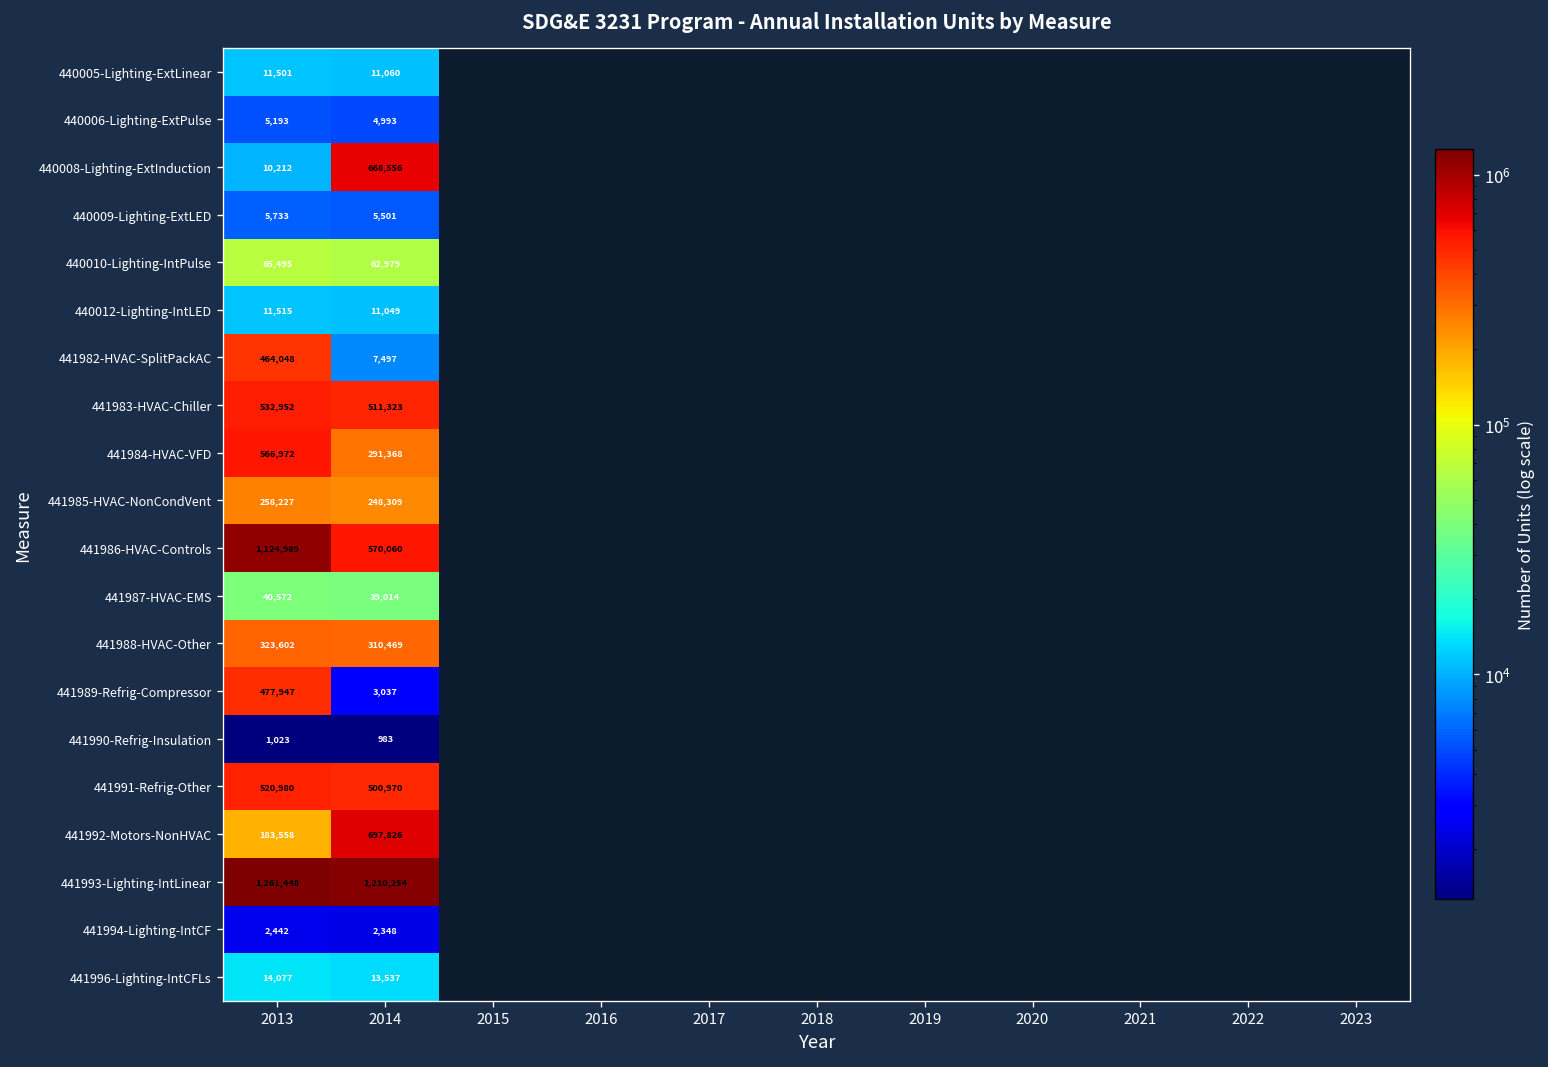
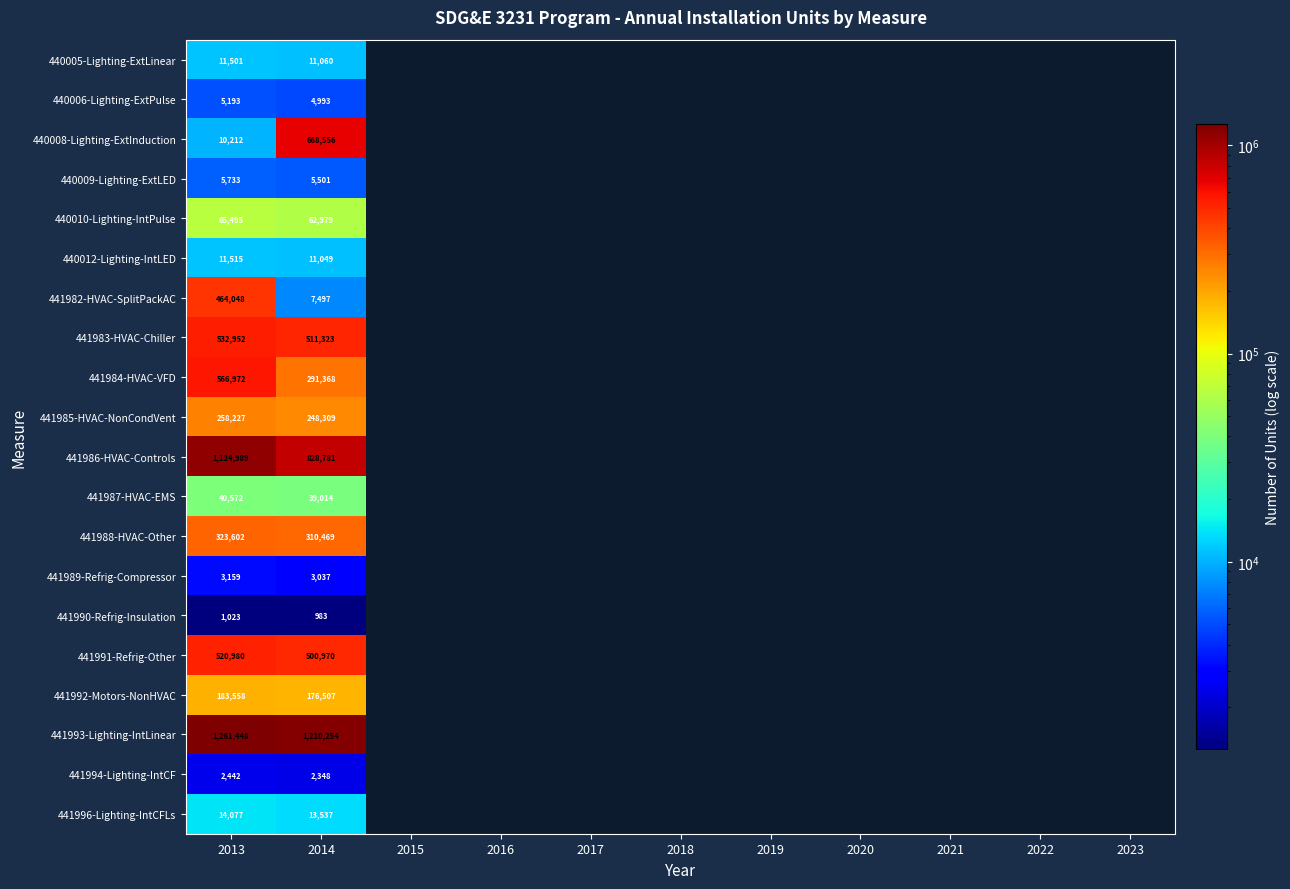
  {
    "440005-Lighting-ExtLinear": {
      "2013": "11,501",
      "2014": "11,060"
    },
    "440006-Lighting-ExtPulse": {
      "2013": "5,193",
      "2014": "4,993"
    },
    "440008-Lighting-ExtInduction": {
      "2013": "10,212",
      "2014": "668,556"
    },
    "440009-Lighting-ExtLED": {
      "2013": "5,733",
      "2014": "5,501"
    },
    "440010-Lighting-IntPulse": {
      "2013": "65,495",
      "2014": "62,979"
    },
    "440012-Lighting-IntLED": {
      "2013": "11,515",
      "2014": "11,049"
    },
    "441982-HVAC-SplitPackAC": {
      "2013": "464,048",
      "2014": "7,497"
    },
    "441983-HVAC-Chiller": {
      "2013": "532,952",
      "2014": "511,323"
    },
    "441984-HVAC-VFD": {
      "2013": "566,972",
      "2014": "291,368"
    },
    "441985-HVAC-NonCondVent": {
      "2013": "258,227",
      "2014": "248,309"
    },
    "441986-HVAC-Controls": {
      "2013": "1,124,989",
-     "2014": "570,060"
+     "2014": "828,781"
    },
    "441987-HVAC-EMS": {
      "2013": "40,572",
      "2014": "39,014"
    },
    "441988-HVAC-Other": {
      "2013": "323,602",
      "2014": "310,469"
    },
    "441989-Refrig-Compressor": {
-     "2013": "477,947",
+     "2013": "3,159",
      "2014": "3,037"
    },
    "441990-Refrig-Insulation": {
      "2013": "1,023",
      "2014": "983"
    },
    "441991-Refrig-Other": {
      "2013": "520,980",
      "2014": "500,970"
    },
    "441992-Motors-NonHVAC": {
      "2013": "183,558",
-     "2014": "697,826"
+     "2014": "176,507"
    },
    "441993-Lighting-IntLinear": {
      "2013": "1,261,448",
      "2014": "1,210,254"
    },
    "441994-Lighting-IntCF": {
      "2013": "2,442",
      "2014": "2,348"
    },
    "441996-Lighting-IntCFLs": {
      "2013": "14,077",
      "2014": "13,537"
    }
  }
